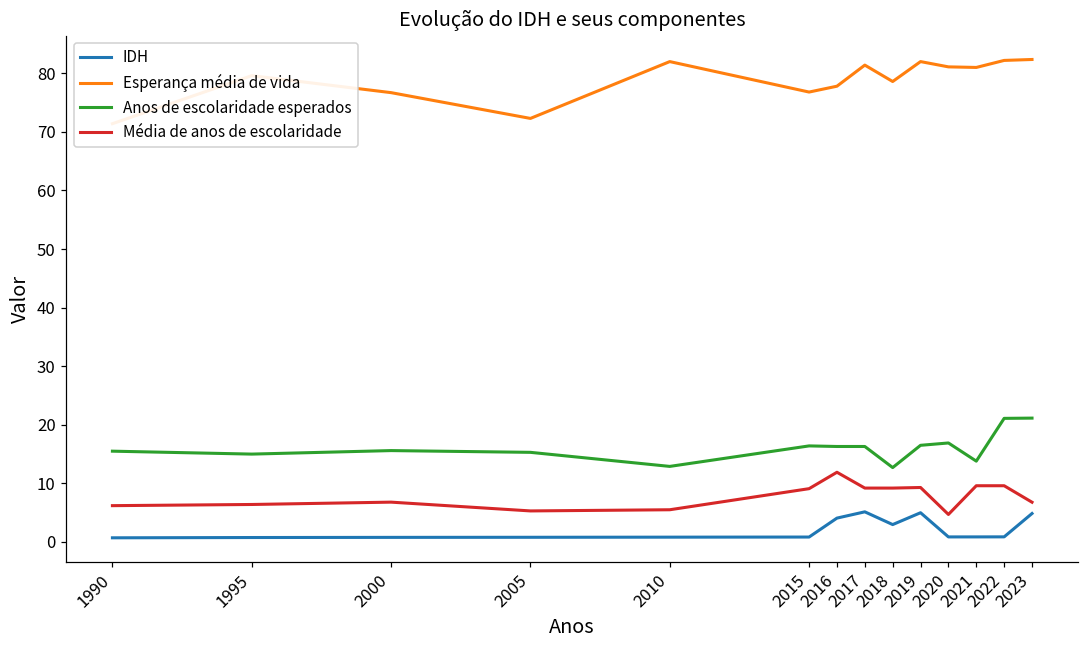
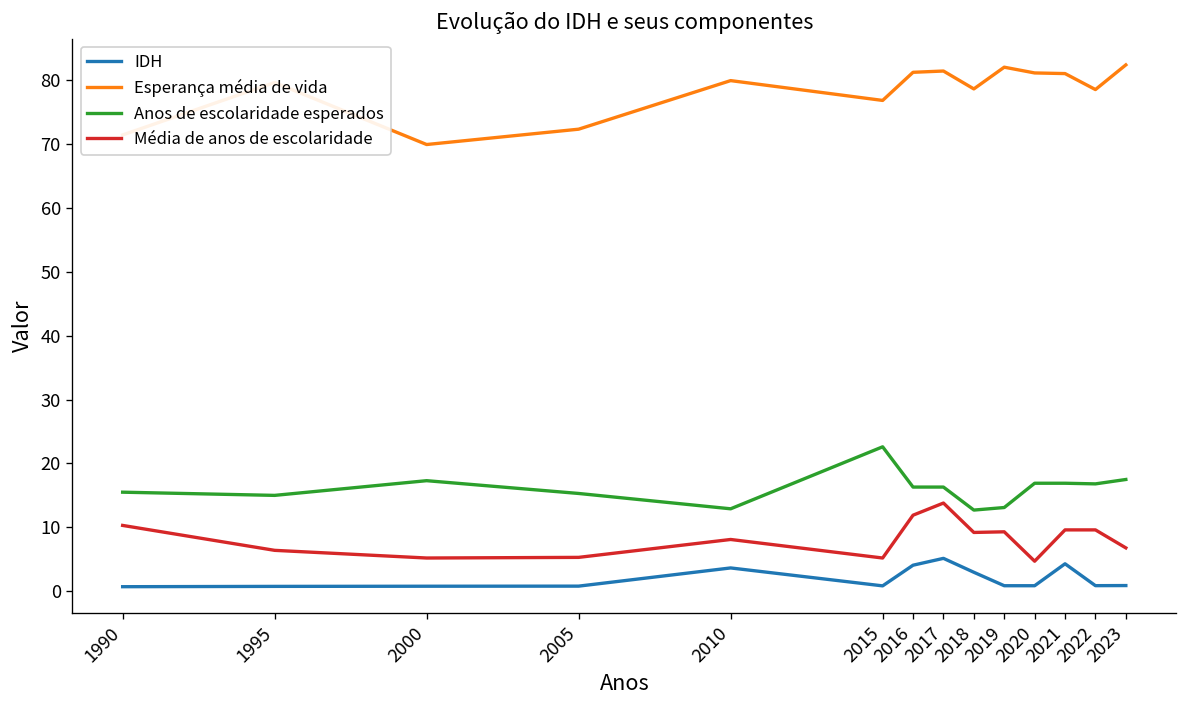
  {
    "IDH": {
      "1990": 1,
      "1995": 1,
      "2000": 1,
      "2005": 1,
-     "2010": 1,
+     "2010": 4,
      "2015": 1,
      "2016": 4,
      "2017": 5,
      "2018": 3,
-     "2019": 5,
+     "2019": 1,
      "2020": 1,
-     "2021": 1,
+     "2021": 4,
      "2022": 1,
-     "2023": 5
+     "2023": 1
    },
    "Esperança média de vida": {
-     "2000": 77,
+     "2000": 70,
      "2005": 72,
-     "2010": 82,
+     "2010": 80,
      "2015": 77,
-     "2016": 78,
+     "2016": 81,
      "2017": 81,
      "2018": 79,
      "2019": 82,
      "2020": 81,
      "2021": 81,
-     "2022": 82,
+     "2022": 79,
      "2023": 82
    },
    "Anos de escolaridade esperados": {
      "1990": 16,
      "1995": 15,
-     "2000": 16,
+     "2000": 17,
      "2005": 15,
      "2010": 13,
-     "2015": 16,
+     "2015": 23,
      "2016": 16,
      "2017": 16,
      "2018": 13,
-     "2019": 17,
+     "2019": 13,
      "2020": 17,
-     "2021": 14,
-     "2022": 21,
-     "2023": 21
+     "2021": 17,
+     "2022": 17,
+     "2023": 17
    },
    "Média de anos de escolaridade": {
-     "1990": 6,
+     "1990": 10,
      "1995": 6,
-     "2000": 7,
+     "2000": 5,
      "2005": 5,
-     "2010": 6,
-     "2015": 9,
+     "2010": 8,
+     "2015": 5,
      "2016": 12,
-     "2017": 9,
+     "2017": 14,
      "2018": 9,
      "2019": 9,
      "2020": 5,
      "2021": 10,
      "2022": 10,
      "2023": 7
    }
  }
